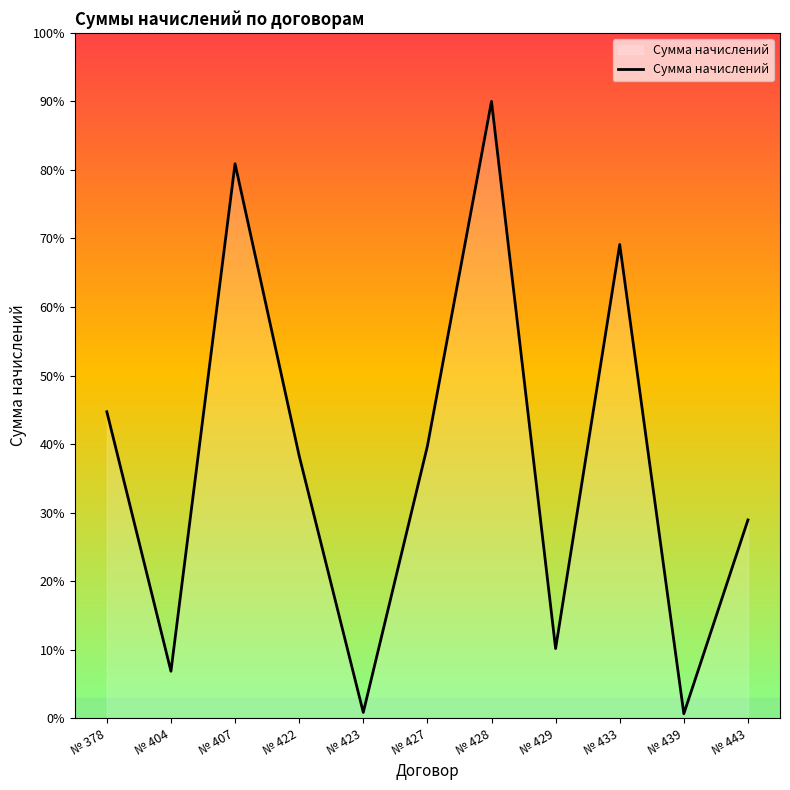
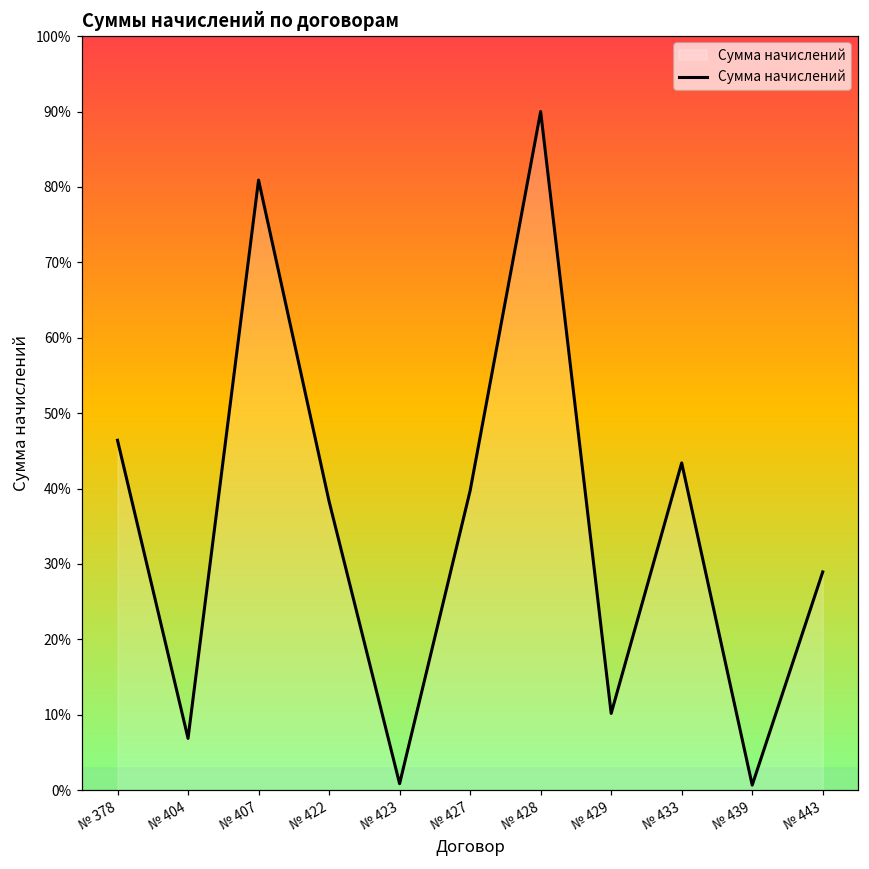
  {
-   "№ 378": "45%",
+   "№ 378": "46%",
    "№ 404": "7%",
    "№ 407": "81%",
    "№ 422": "38%",
    "№ 427": "40%",
    "№ 428": "90%",
    "№ 429": "10%",
-   "№ 433": "69%",
+   "№ 433": "43%",
    "№ 443": "29%"
  }
